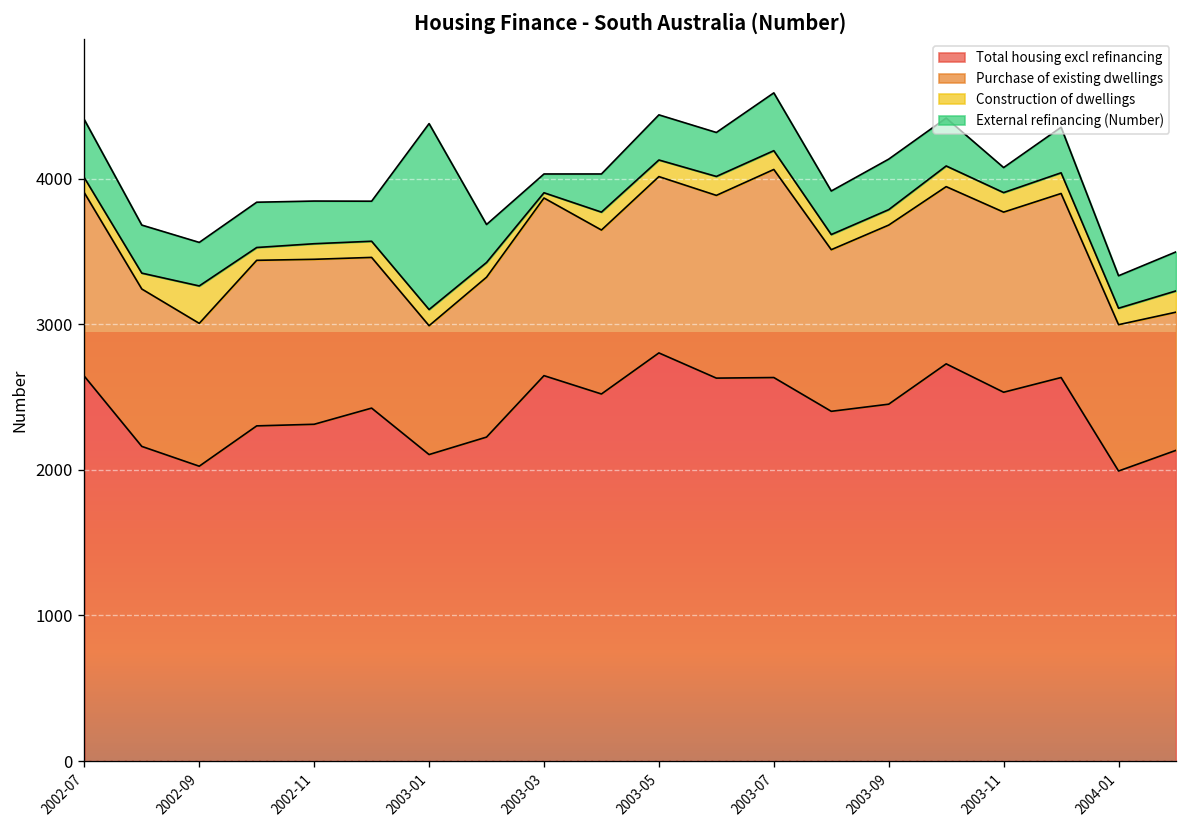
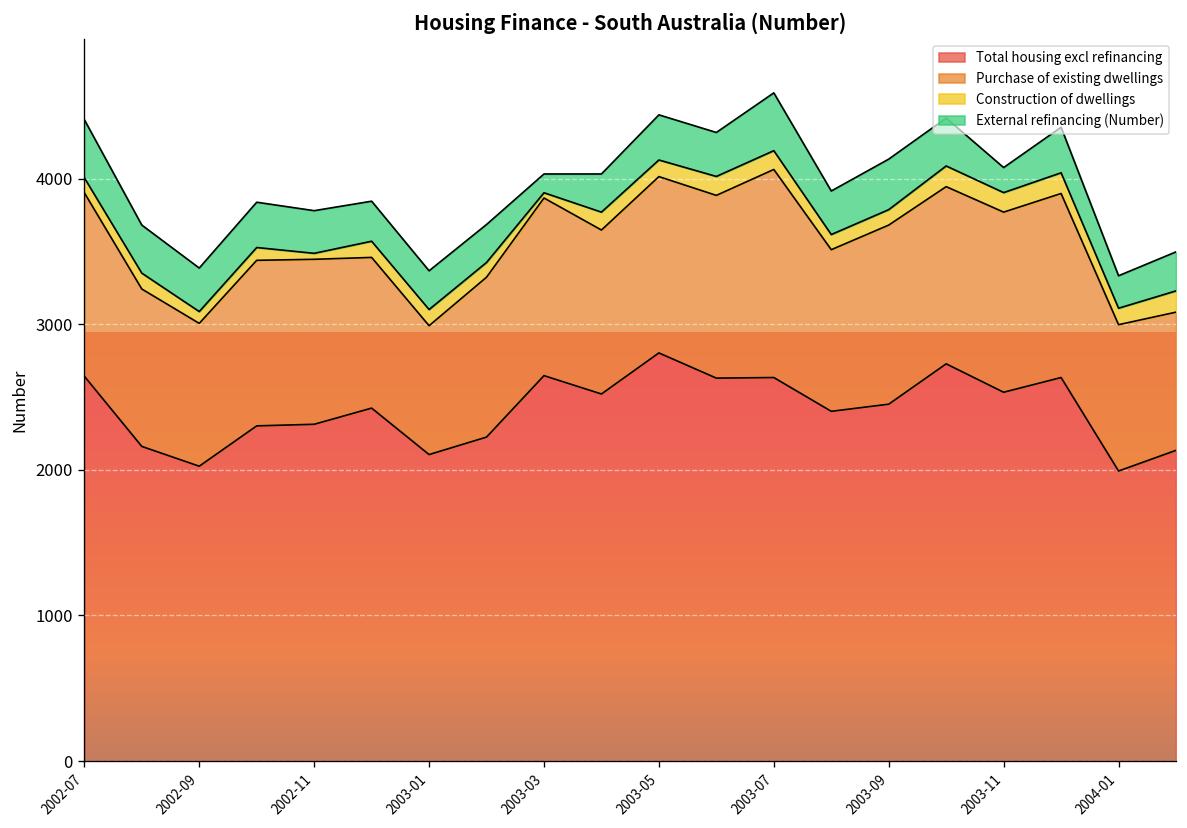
  {
    "Construction of dwellings": {
      "2002-07": 100,
-     "2002-09": 260,
-     "2002-11": 110,
+     "2002-09": 80,
+     "2002-11": 40,
      "2003-01": 110,
      "2003-03": 40,
      "2003-05": 110,
      "2003-07": 130,
      "2003-09": 110,
      "2003-11": 130,
      "2004-01": 110
    },
    "External refinancing (Number)": {
      "2002-07": 400,
      "2002-09": 300,
      "2002-11": 290,
-     "2003-01": 1280,
+     "2003-01": 270,
      "2003-03": 130,
      "2003-05": 310,
      "2003-07": 400,
      "2003-09": 350,
      "2003-11": 170,
      "2004-01": 220
    }
  }
